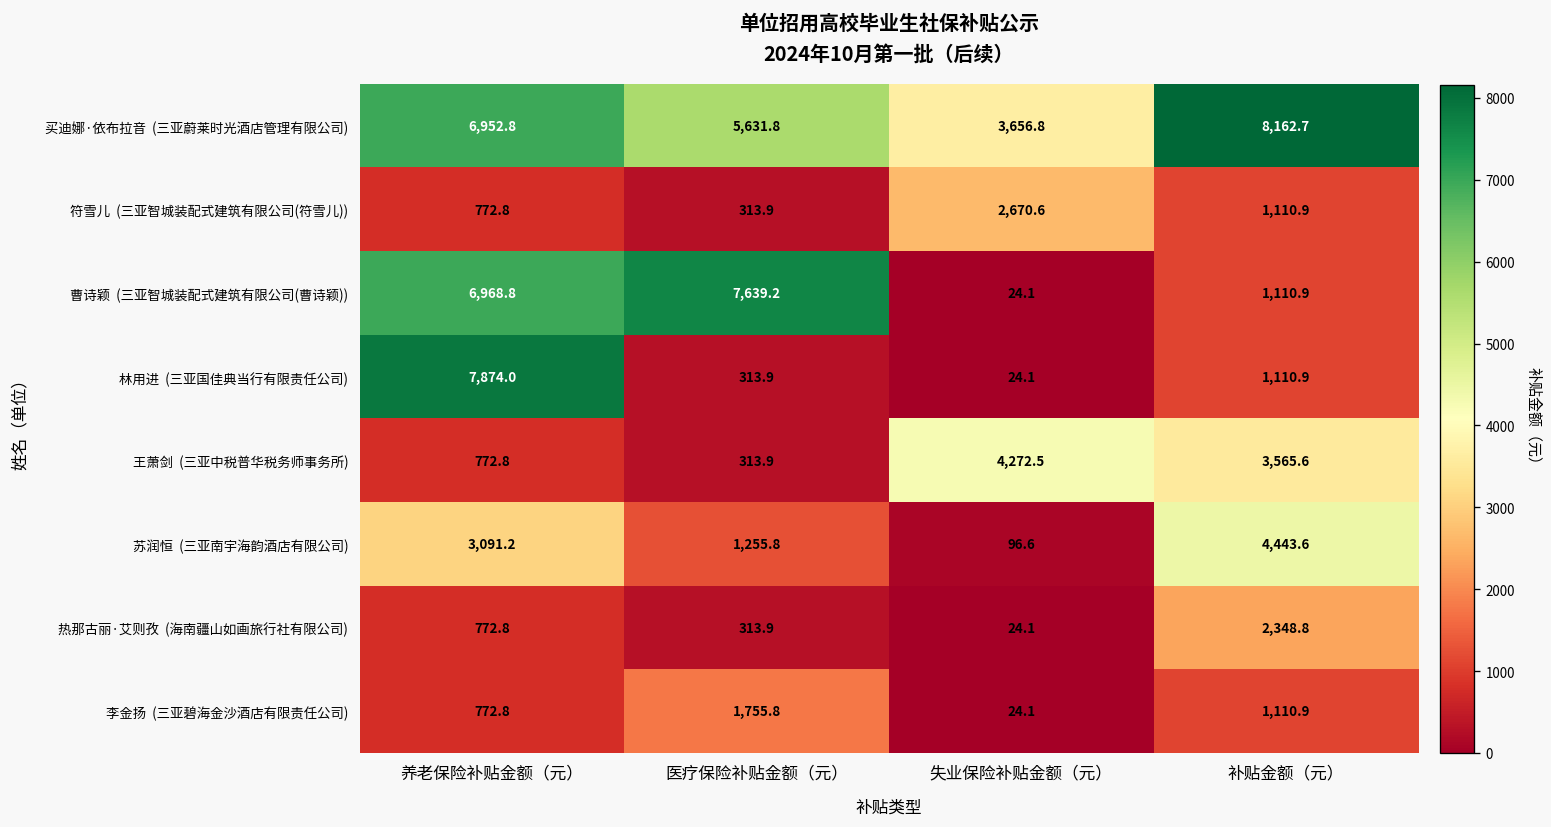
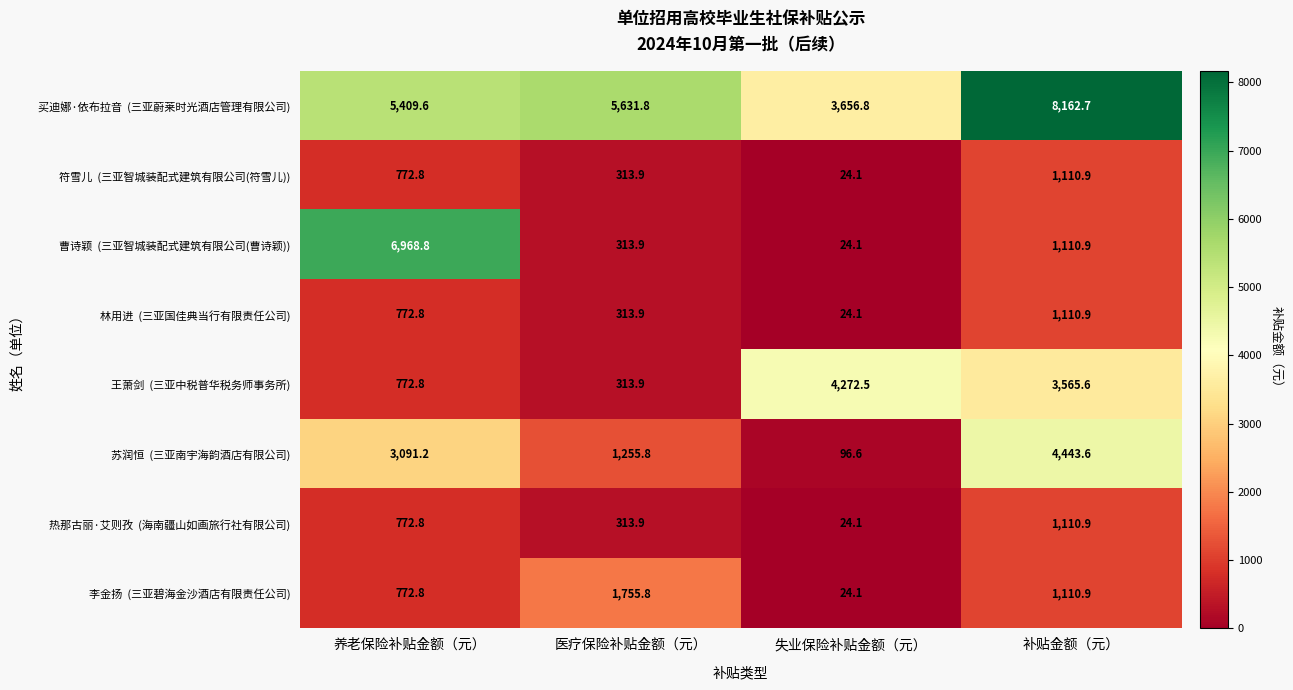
  {
    "买迪娜·依布拉音 (三亚蔚莱时光酒店管理有限公司)": {
-     "养老保险补贴金额（元）": "6,952.8",
+     "养老保险补贴金额（元）": "5,409.6",
      "医疗保险补贴金额（元）": "5,631.8",
      "失业保险补贴金额（元）": "3,656.8",
      "补贴金额（元）": "8,162.7"
    },
    "符雪儿 (三亚智城装配式建筑有限公司(符雪儿))": {
      "养老保险补贴金额（元）": "772.8",
      "医疗保险补贴金额（元）": "313.9",
-     "失业保险补贴金额（元）": "2,670.6",
+     "失业保险补贴金额（元）": "24.1",
      "补贴金额（元）": "1,110.9"
    },
    "曹诗颖 (三亚智城装配式建筑有限公司(曹诗颖))": {
      "养老保险补贴金额（元）": "6,968.8",
-     "医疗保险补贴金额（元）": "7,639.2",
+     "医疗保险补贴金额（元）": "313.9",
      "失业保险补贴金额（元）": "24.1",
      "补贴金额（元）": "1,110.9"
    },
    "林用进 (三亚国佳典当行有限责任公司)": {
-     "养老保险补贴金额（元）": "7,874.0",
+     "养老保险补贴金额（元）": "772.8",
      "医疗保险补贴金额（元）": "313.9",
      "失业保险补贴金额（元）": "24.1",
      "补贴金额（元）": "1,110.9"
    },
    "王萧剑 (三亚中税普华税务师事务所)": {
      "养老保险补贴金额（元）": "772.8",
      "医疗保险补贴金额（元）": "313.9",
      "失业保险补贴金额（元）": "4,272.5",
      "补贴金额（元）": "3,565.6"
    },
    "苏润恒 (三亚南宇海韵酒店有限公司)": {
      "养老保险补贴金额（元）": "3,091.2",
      "医疗保险补贴金额（元）": "1,255.8",
      "失业保险补贴金额（元）": "96.6",
      "补贴金额（元）": "4,443.6"
    },
    "热那古丽·艾则孜 (海南疆山如画旅行社有限公司)": {
      "养老保险补贴金额（元）": "772.8",
      "医疗保险补贴金额（元）": "313.9",
      "失业保险补贴金额（元）": "24.1",
-     "补贴金额（元）": "2,348.8"
+     "补贴金额（元）": "1,110.9"
    },
    "李金扬 (三亚碧海金沙酒店有限责任公司)": {
      "养老保险补贴金额（元）": "772.8",
      "医疗保险补贴金额（元）": "1,755.8",
      "失业保险补贴金额（元）": "24.1",
      "补贴金额（元）": "1,110.9"
    }
  }
